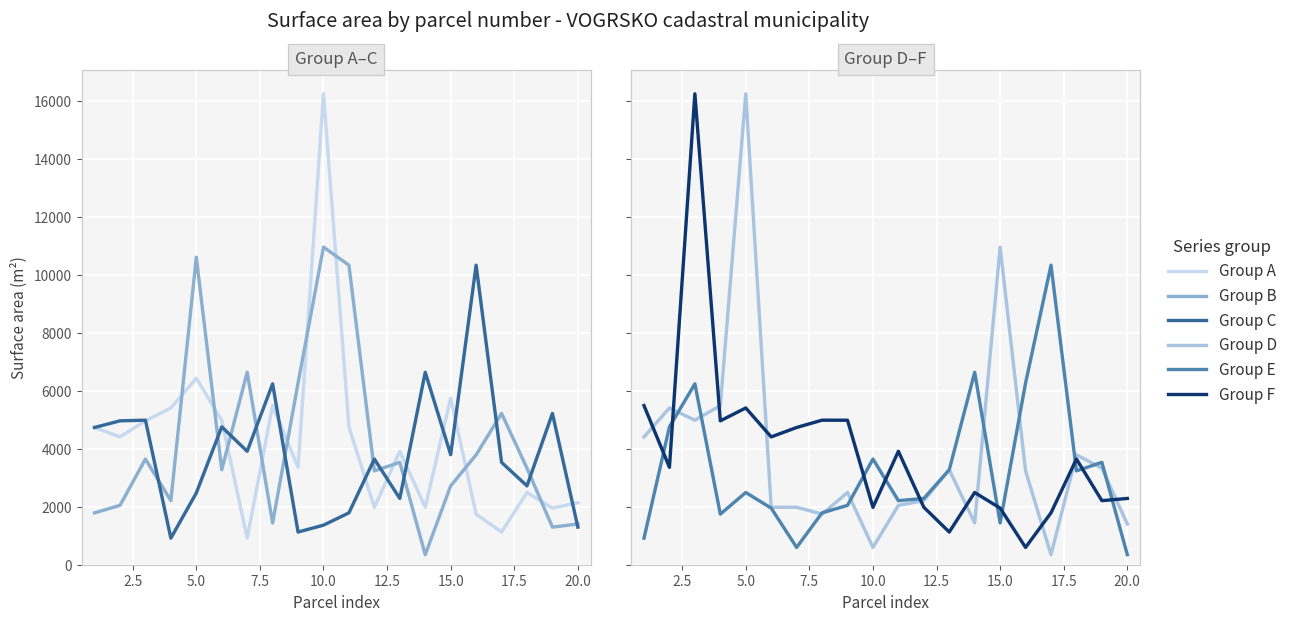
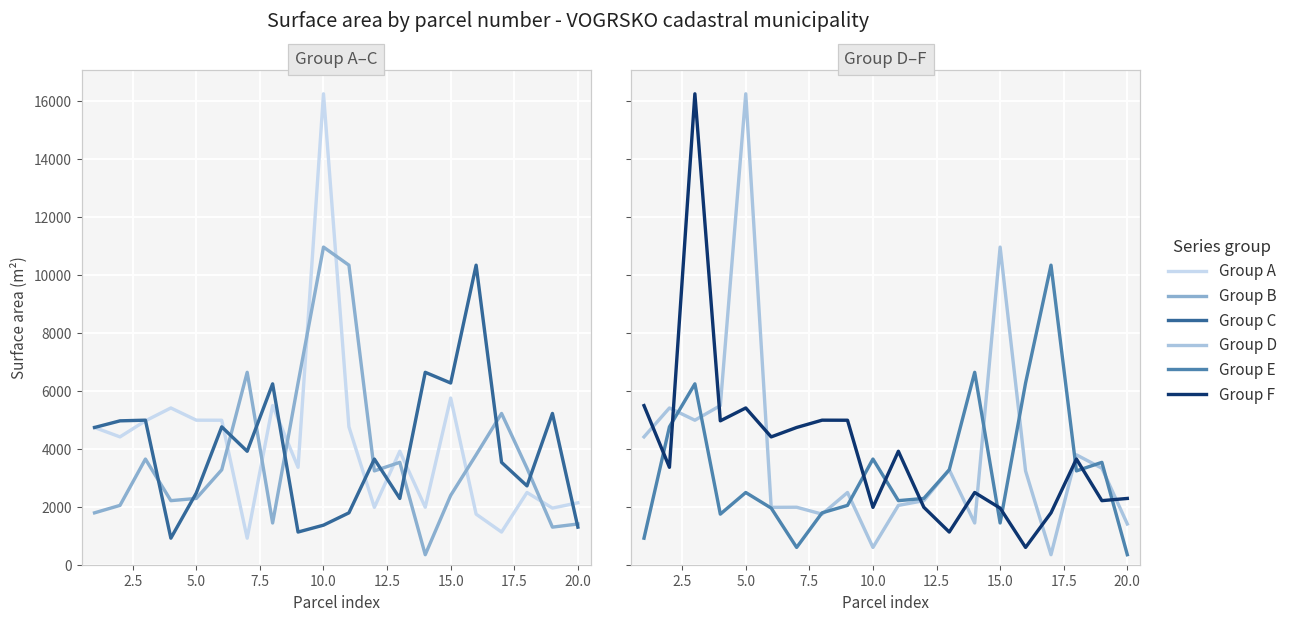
  {
    "Group A–C": {
      "Group A": {
-       "5.0": 6400,
+       "5.0": 5000,
        "10.0": 16300,
        "15.0": 5800,
        "20.0": 2200
      },
      "Group B": {
-       "5.0": 10600,
+       "5.0": 2300,
        "10.0": 11000,
-       "15.0": 2700,
+       "15.0": 2400,
        "20.0": 1400
      },
      "Group C": {
        "5.0": 2500,
        "10.0": 1400,
-       "15.0": 3800,
+       "15.0": 6300,
        "20.0": 1300
      }
    }
  }
